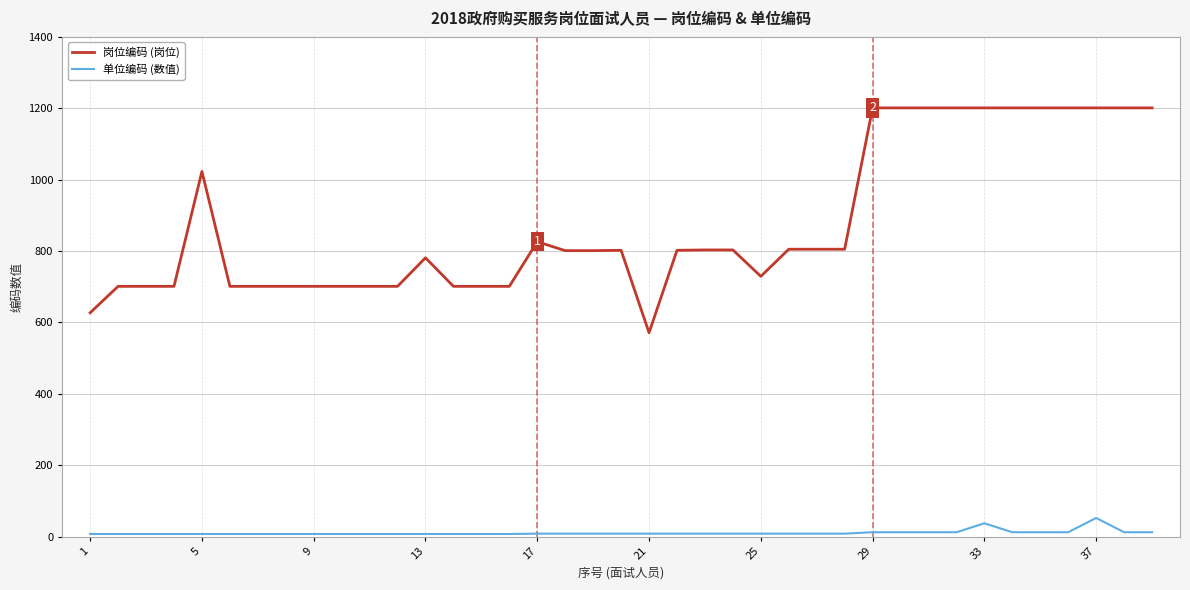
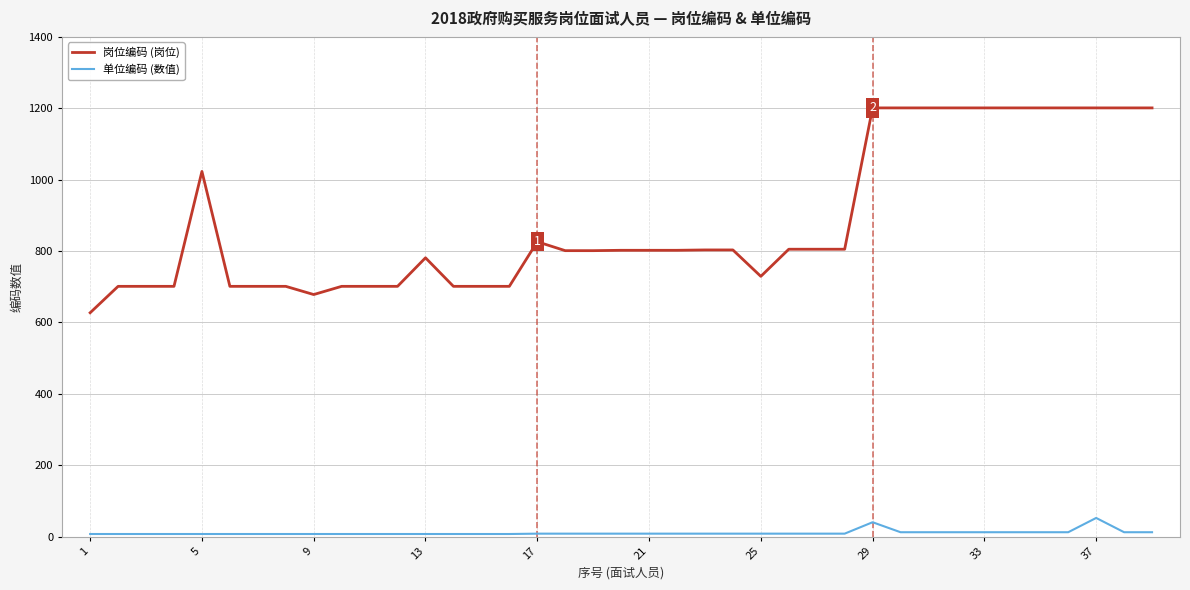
  {
    "岗位编码 (岗位)": {
      "1": 630,
      "5": 1020,
-     "9": 700,
+     "9": 680,
      "13": 780,
-     "21": 570,
+     "21": 800,
      "25": 730,
      "33": 1200,
      "37": 1200
    },
    "单位编码 (数值)": {
      "1": 10,
      "5": 10,
      "9": 10,
      "13": 10,
      "17": 10,
      "21": 10,
      "25": 10,
-     "29": 10,
-     "33": 40,
+     "29": 40,
+     "33": 10,
      "37": 50
    }
  }
